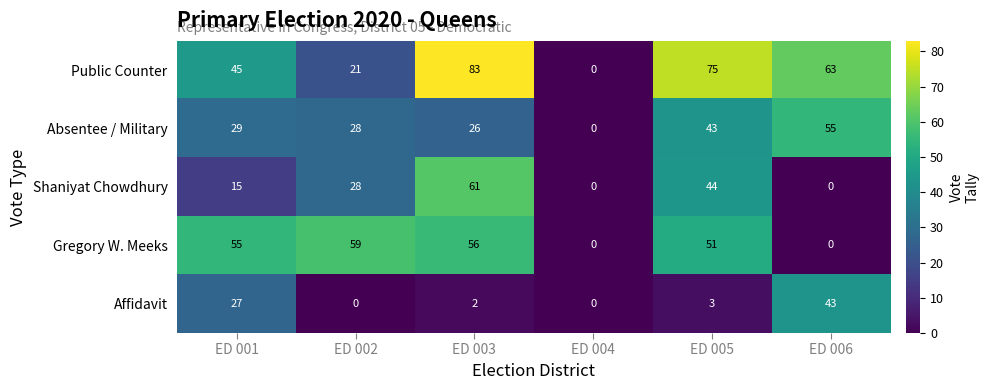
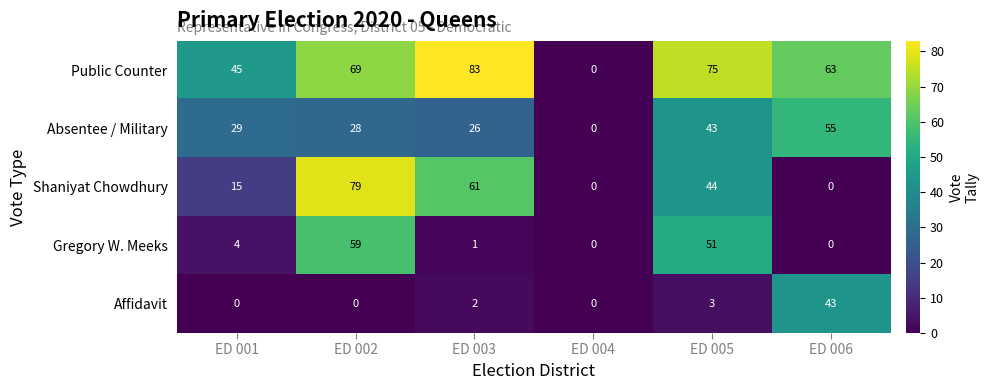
  {
    "Public Counter": {
      "ED 001": 45,
-     "ED 002": 21,
+     "ED 002": 69,
      "ED 003": 83,
      "ED 004": 0,
      "ED 005": 75,
      "ED 006": 63
    },
    "Absentee / Military": {
      "ED 001": 29,
      "ED 002": 28,
      "ED 003": 26,
      "ED 004": 0,
      "ED 005": 43,
      "ED 006": 55
    },
    "Shaniyat Chowdhury": {
      "ED 001": 15,
-     "ED 002": 28,
+     "ED 002": 79,
      "ED 003": 61,
      "ED 004": 0,
      "ED 005": 44,
      "ED 006": 0
    },
    "Gregory W. Meeks": {
-     "ED 001": 55,
+     "ED 001": 4,
      "ED 002": 59,
-     "ED 003": 56,
+     "ED 003": 1,
      "ED 004": 0,
      "ED 005": 51,
      "ED 006": 0
    },
    "Affidavit": {
-     "ED 001": 27,
+     "ED 001": 0,
      "ED 002": 0,
      "ED 003": 2,
      "ED 004": 0,
      "ED 005": 3,
      "ED 006": 43
    }
  }
